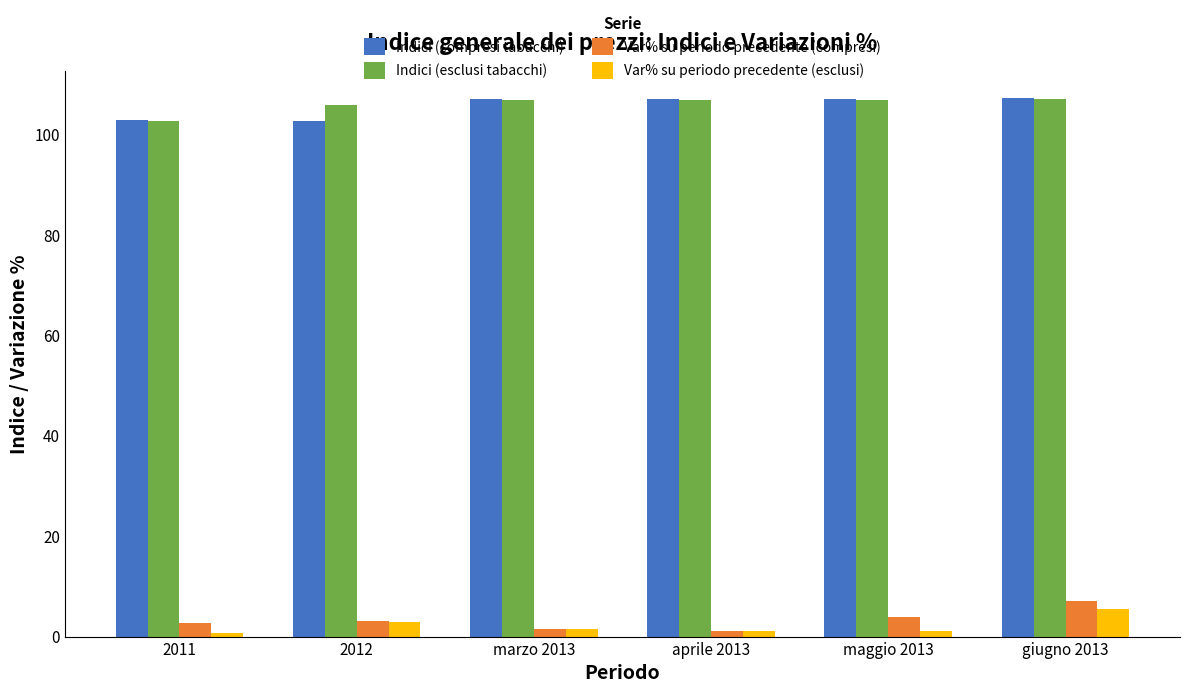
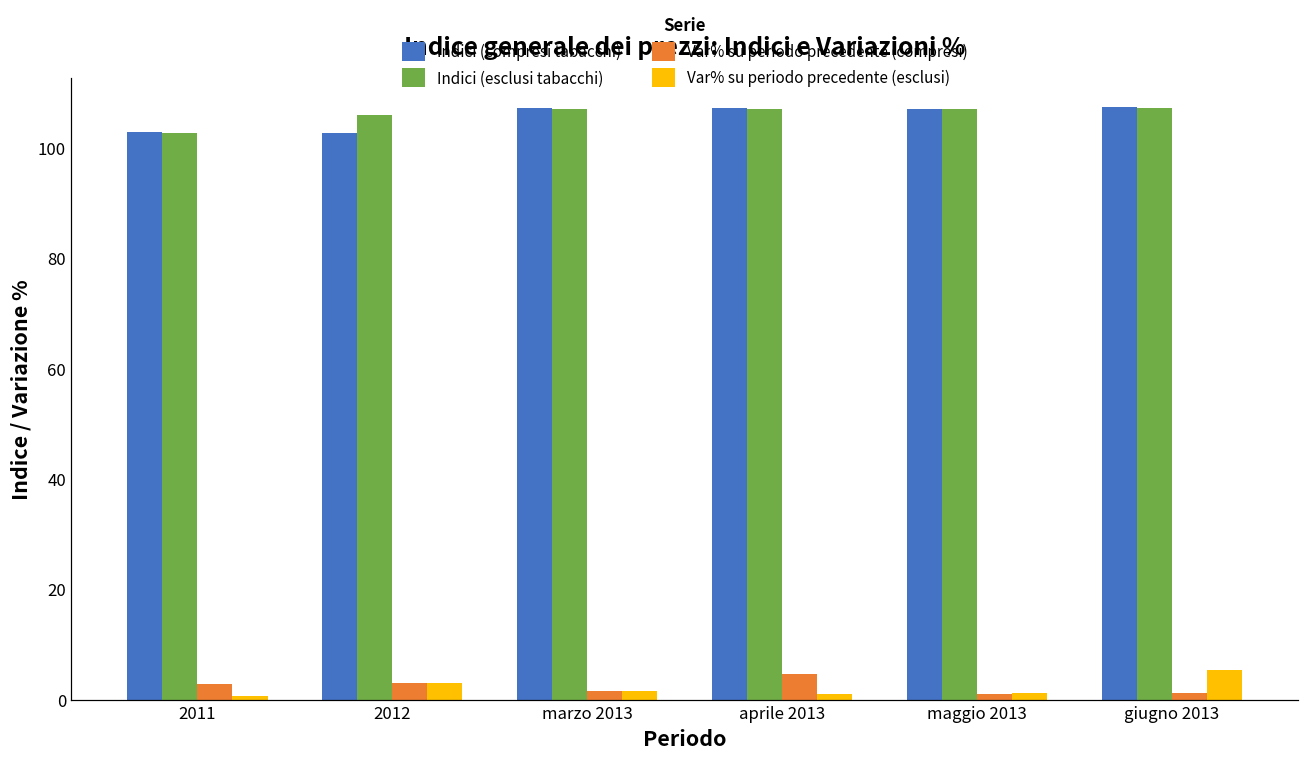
  {
    "Indici (compresi tabacchi)": {
      "2011": 103,
      "2012": 103,
      "marzo 2013": 107,
      "aprile 2013": 107,
      "maggio 2013": 107,
      "giugno 2013": 107
    },
    "Indici (esclusi tabacchi)": {
      "2011": 103,
      "2012": 106,
      "marzo 2013": 107,
      "aprile 2013": 107,
      "maggio 2013": 107,
      "giugno 2013": 107
    },
    "Var% su periodo precedente (compresi)": {
      "2011": 3,
      "2012": 3,
      "marzo 2013": 2,
-     "aprile 2013": 1,
-     "maggio 2013": 4,
-     "giugno 2013": 7
+     "aprile 2013": 5,
+     "maggio 2013": 1,
+     "giugno 2013": 1
    },
    "Var% su periodo precedente (esclusi)": {
      "2011": 1,
      "2012": 3,
      "marzo 2013": 2,
      "aprile 2013": 1,
      "maggio 2013": 1,
      "giugno 2013": 5
    }
  }
